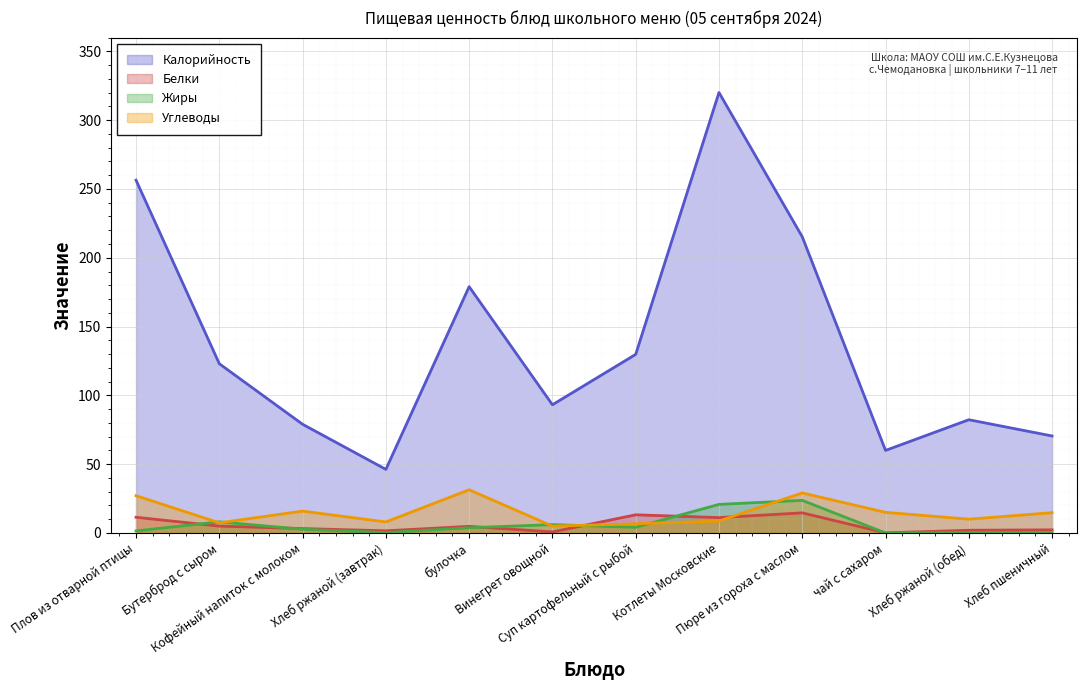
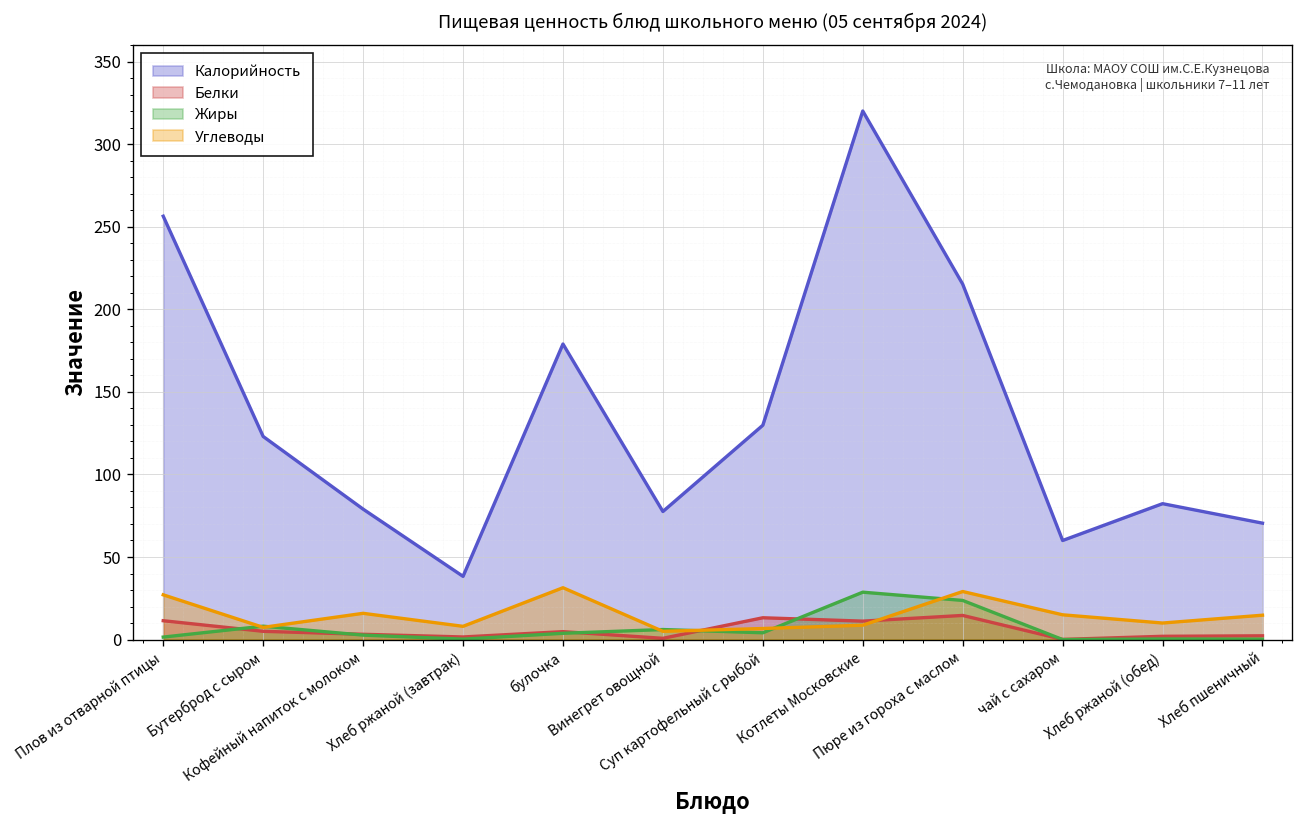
  {
    "Калорийность": {
      "Плов из отварной птицы": 256,
      "Бутерброд с сыром": 123,
      "Кофейный напиток с молоком": 79,
-     "Хлеб ржаной (завтрак)": 46,
+     "Хлеб ржаной (завтрак)": 38,
      "булочка": 179,
-     "Винегрет овощной": 93,
+     "Винегрет овощной": 78,
      "Суп картофельный с рыбой": 130,
      "Котлеты Московские": 320,
      "Пюре из гороха с маслом": 215,
      "чай с сахаром": 60,
      "Хлеб ржаной (обед)": 82,
      "Хлеб пшеничный": 71
    },
    "Жиры": {
      "Плов из отварной птицы": 2,
      "Суп картофельный с рыбой": 4,
-     "Котлеты Московские": 21,
+     "Котлеты Московские": 29,
      "Пюре из гороха с маслом": 24,
      "Хлеб пшеничный": 0
    }
  }
